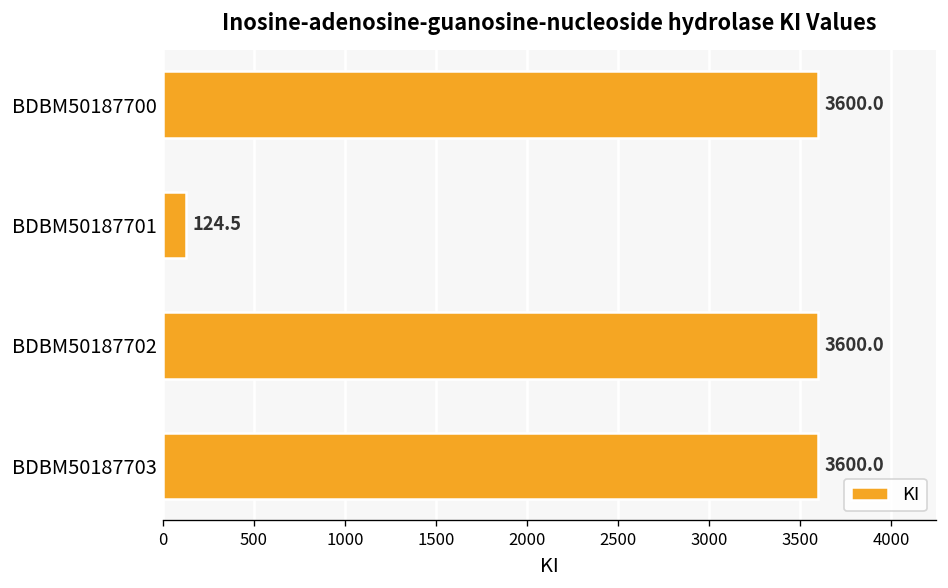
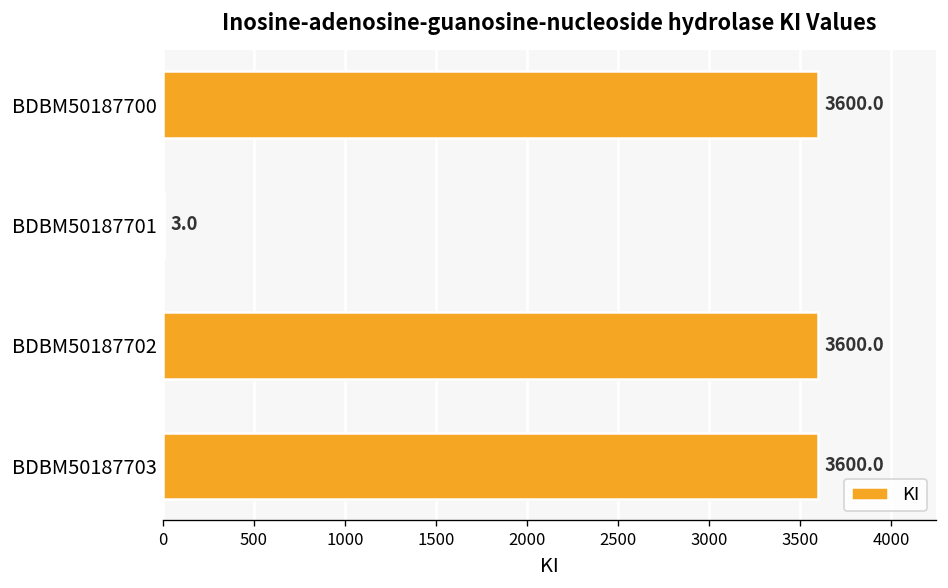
  {
    "BDBM50187700": 3600.0,
-   "BDBM50187701": 124.5,
+   "BDBM50187701": 3.0,
    "BDBM50187702": 3600.0,
    "BDBM50187703": 3600.0
  }
